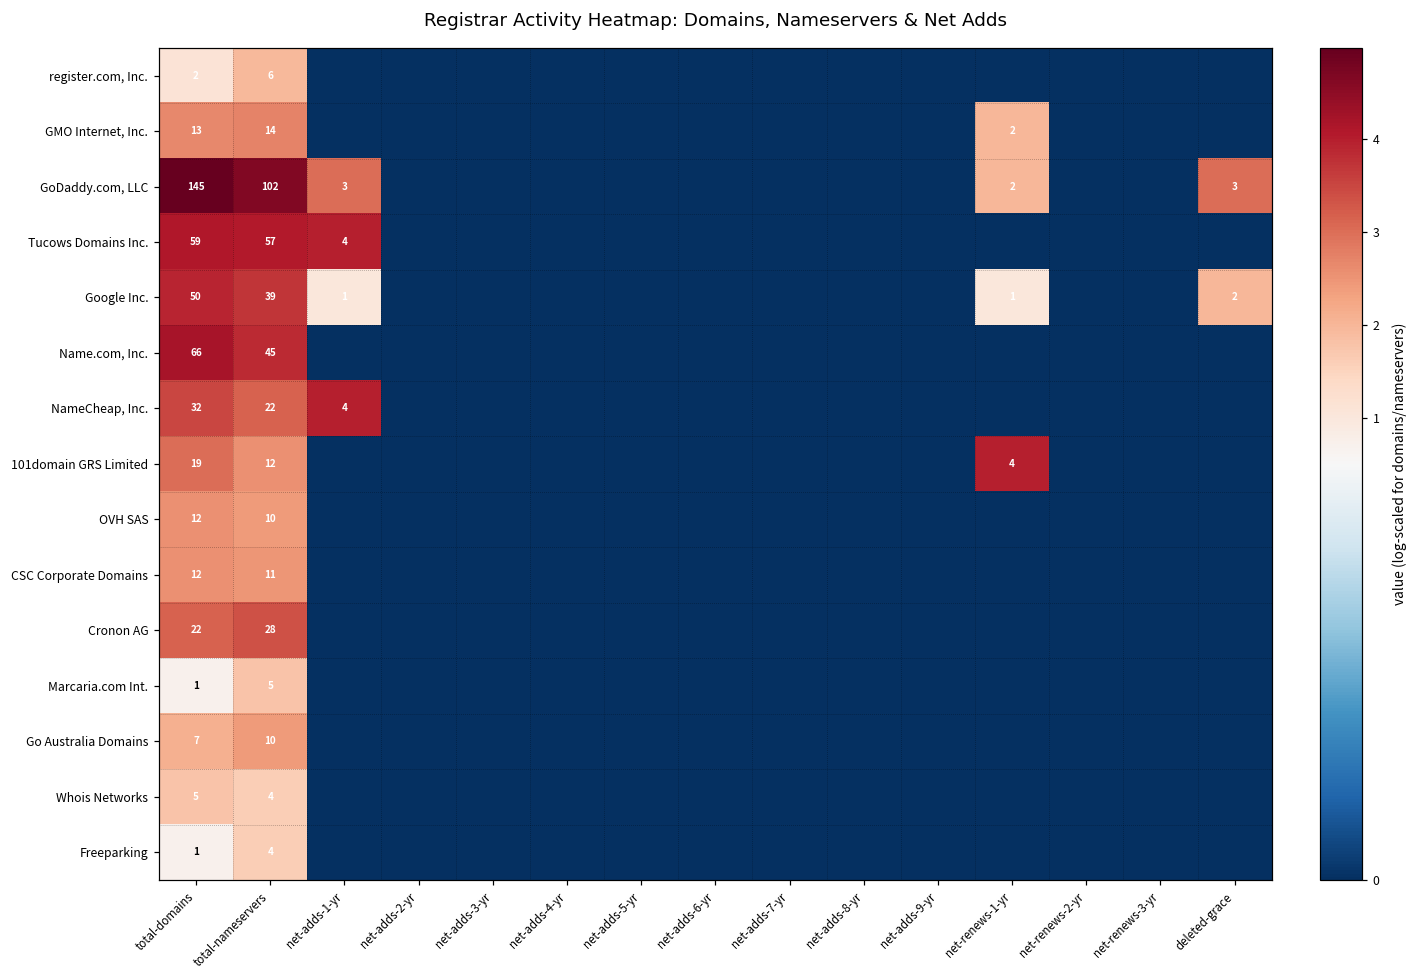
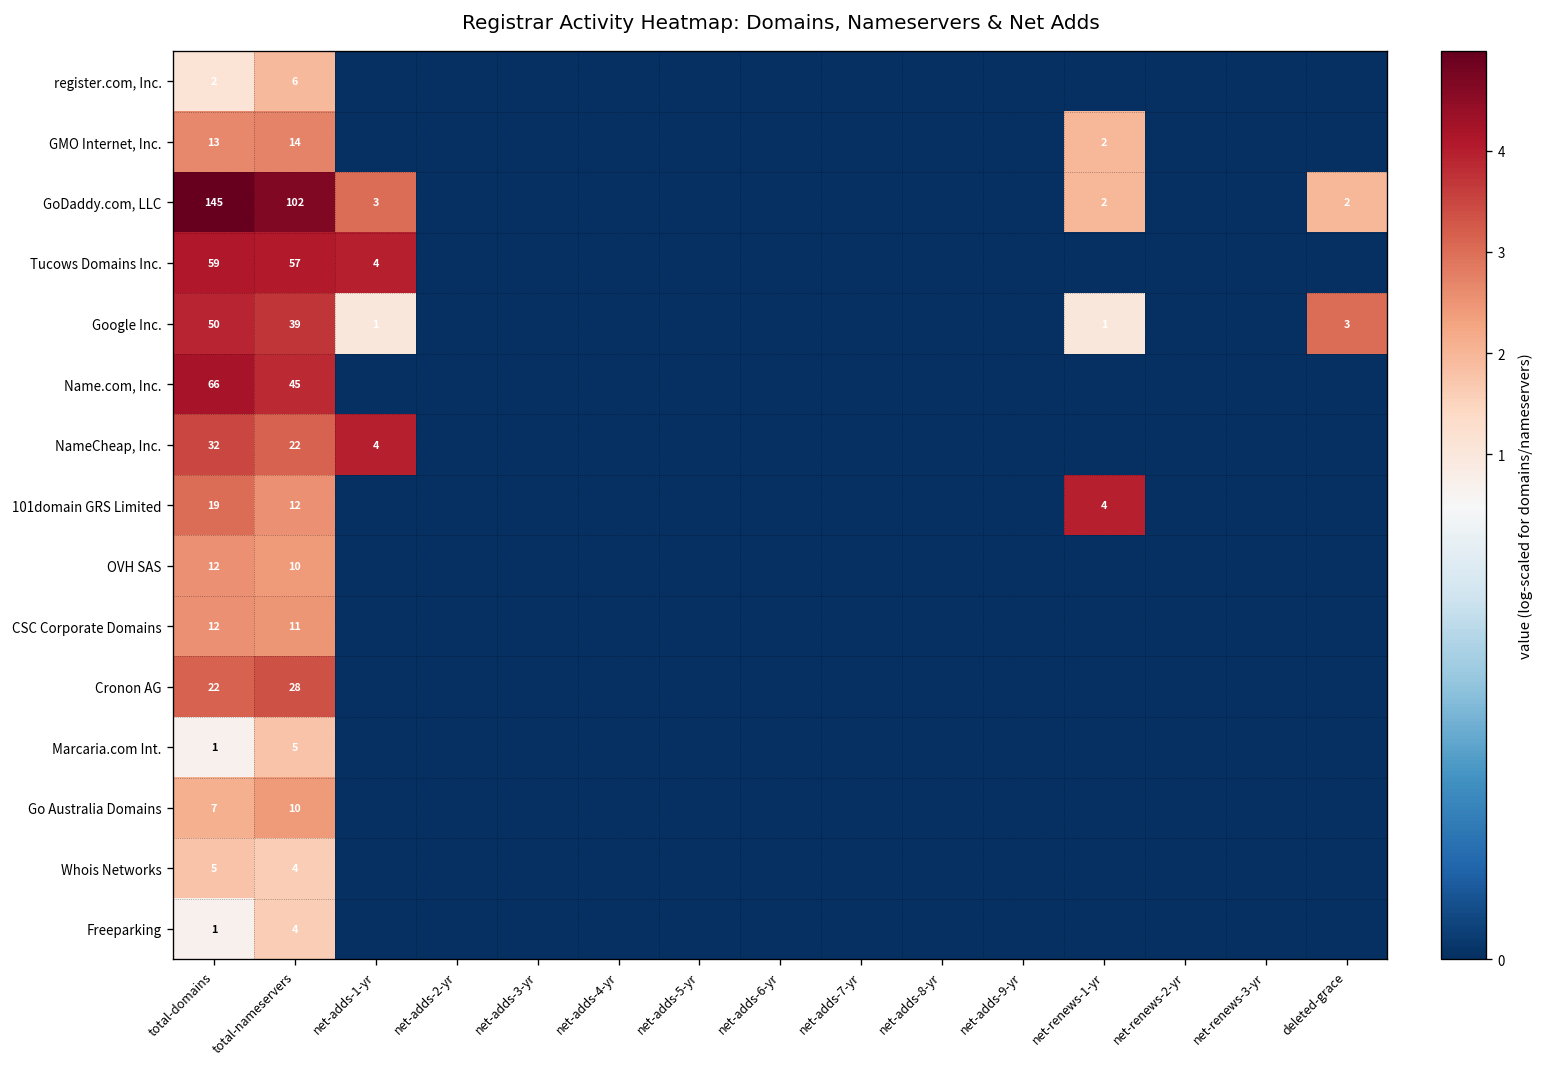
  {
    "register.com, Inc.": {
      "total-nameservers": 6
    },
    "GMO Internet, Inc.": {
      "total-domains": 13,
      "total-nameservers": 14,
      "net-renews-1-yr": 2
    },
    "GoDaddy.com, LLC": {
      "total-domains": 145,
      "total-nameservers": 102,
      "net-adds-1-yr": 3,
      "net-renews-1-yr": 2,
-     "deleted-grace": 3
+     "deleted-grace": 2
    },
    "Tucows Domains Inc.": {
      "total-domains": 59,
      "total-nameservers": 57,
      "net-adds-1-yr": 4
    },
    "Google Inc.": {
      "total-domains": 50,
      "total-nameservers": 39,
-     "deleted-grace": 2
+     "deleted-grace": 3
    },
    "Name.com, Inc.": {
      "total-domains": 66,
      "total-nameservers": 45
    },
    "NameCheap, Inc.": {
      "total-domains": 32,
      "total-nameservers": 22,
      "net-adds-1-yr": 4
    },
    "101domain GRS Limited": {
      "total-domains": 19,
      "total-nameservers": 12,
      "net-renews-1-yr": 4
    },
    "OVH SAS": {
      "total-domains": 12,
      "total-nameservers": 10
    },
    "CSC Corporate Domains": {
      "total-domains": 12,
      "total-nameservers": 11
    },
    "Cronon AG": {
      "total-domains": 22,
      "total-nameservers": 28
    },
    "Marcaria.com Int.": {
      "total-domains": 1,
      "total-nameservers": 5
    },
    "Go Australia Domains": {
      "total-domains": 7,
      "total-nameservers": 10
    },
    "Whois Networks": {
      "total-domains": 5,
      "total-nameservers": 4
    },
    "Freeparking": {
      "total-domains": 1,
      "total-nameservers": 4
    }
  }
